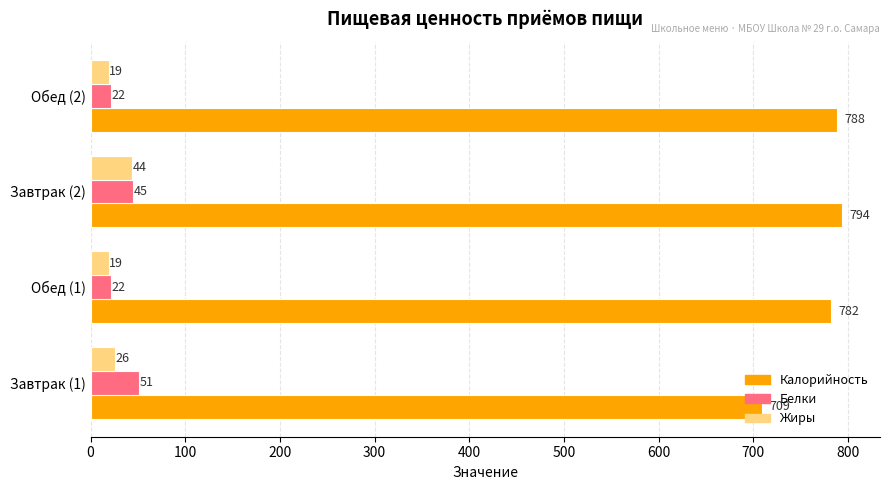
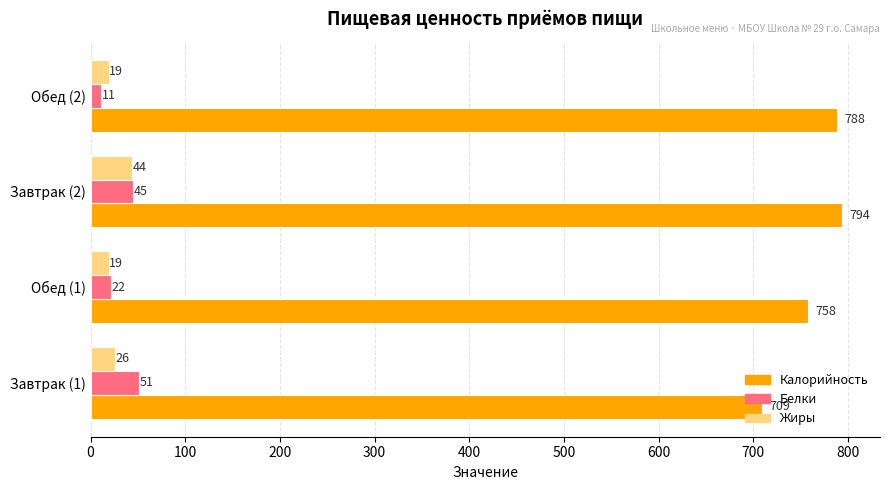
  {
    "Калорийность": {
      "Обед (2)": 788,
      "Завтрак (2)": 794,
-     "Обед (1)": 782,
+     "Обед (1)": 758,
      "Завтрак (1)": 709
    },
    "Белки": {
-     "Обед (2)": 22,
+     "Обед (2)": 11,
      "Завтрак (2)": 45,
      "Обед (1)": 22,
      "Завтрак (1)": 51
    },
    "Жиры": {
      "Обед (2)": 19,
      "Завтрак (2)": 44,
      "Обед (1)": 19,
      "Завтрак (1)": 26
    }
  }
